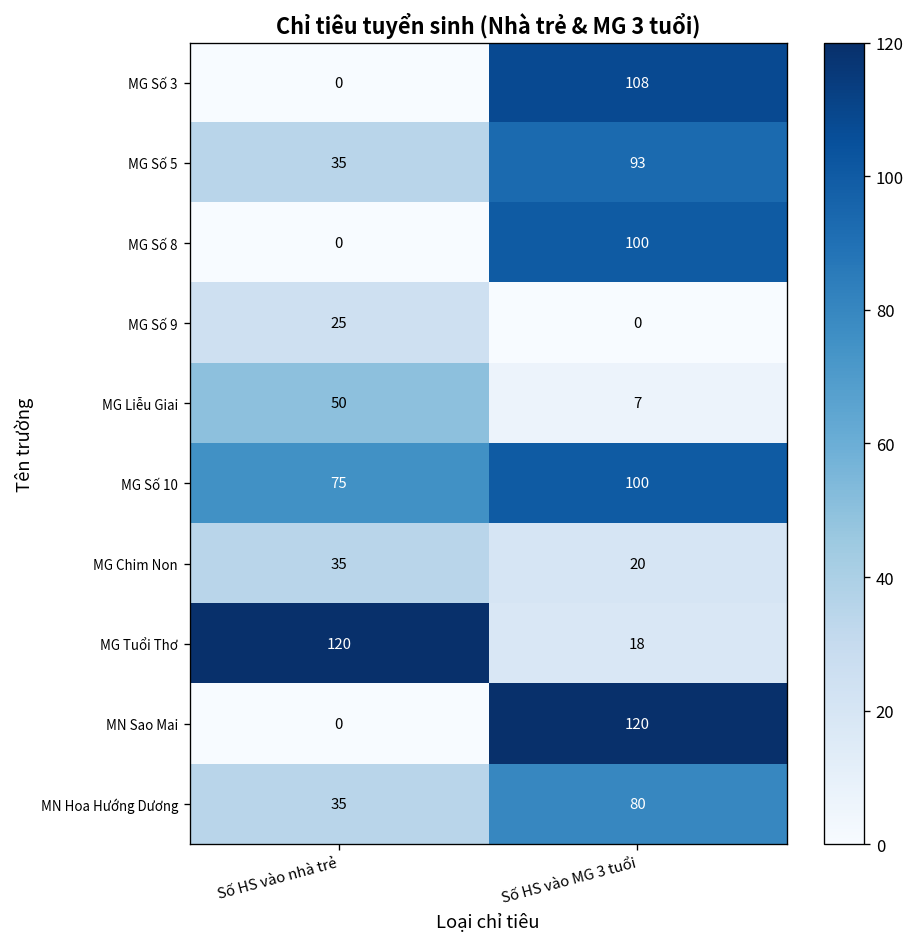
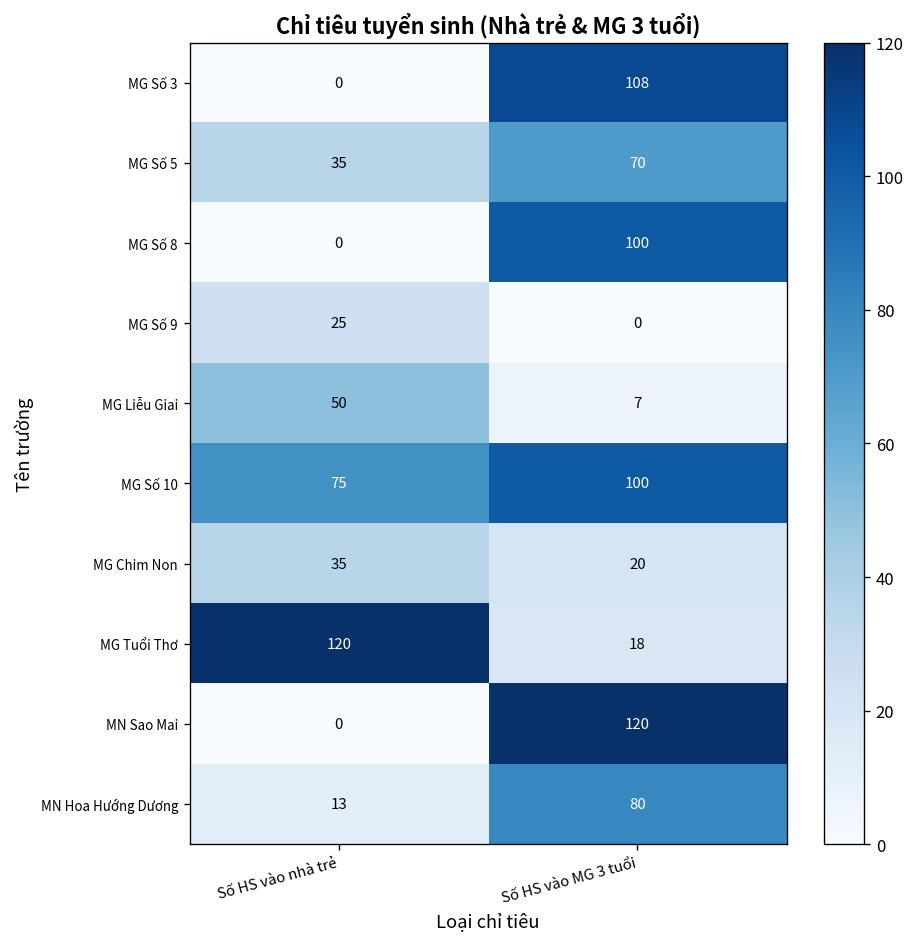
  {
    "MG Số 3": {
      "Số HS vào nhà trẻ": 0,
      "Số HS vào MG 3 tuổi": 108
    },
    "MG Số 5": {
      "Số HS vào nhà trẻ": 35,
-     "Số HS vào MG 3 tuổi": 93
+     "Số HS vào MG 3 tuổi": 70
    },
    "MG Số 8": {
      "Số HS vào nhà trẻ": 0,
      "Số HS vào MG 3 tuổi": 100
    },
    "MG Số 9": {
      "Số HS vào nhà trẻ": 25,
      "Số HS vào MG 3 tuổi": 0
    },
    "MG Liễu Giai": {
      "Số HS vào nhà trẻ": 50,
      "Số HS vào MG 3 tuổi": 7
    },
    "MG Số 10": {
      "Số HS vào nhà trẻ": 75,
      "Số HS vào MG 3 tuổi": 100
    },
    "MG Chim Non": {
      "Số HS vào nhà trẻ": 35,
      "Số HS vào MG 3 tuổi": 20
    },
    "MG Tuổi Thơ": {
      "Số HS vào nhà trẻ": 120,
      "Số HS vào MG 3 tuổi": 18
    },
    "MN Sao Mai": {
      "Số HS vào nhà trẻ": 0,
      "Số HS vào MG 3 tuổi": 120
    },
    "MN Hoa Hướng Dương": {
-     "Số HS vào nhà trẻ": 35,
+     "Số HS vào nhà trẻ": 13,
      "Số HS vào MG 3 tuổi": 80
    }
  }
